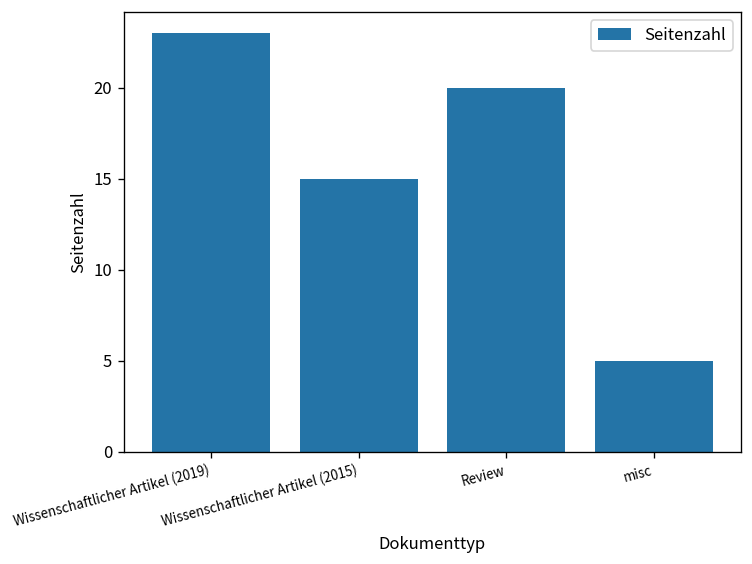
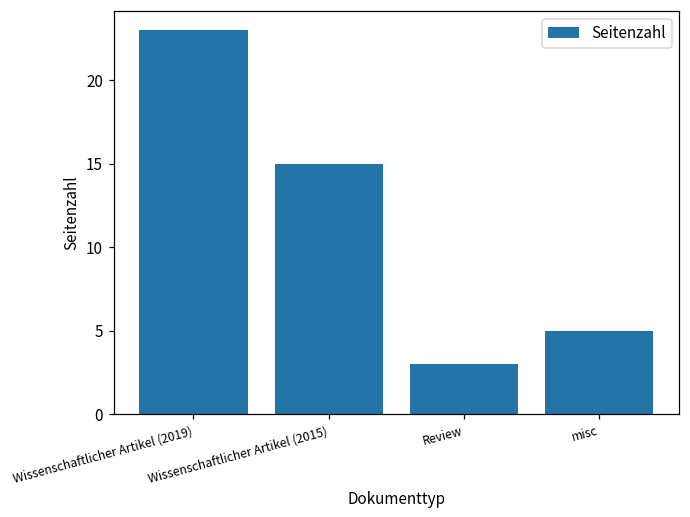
  {
    "Wissenschaftlicher Artikel (2019)": 23,
    "Wissenschaftlicher Artikel (2015)": 15,
-   "Review": 20,
+   "Review": 3,
    "misc": 5
  }
